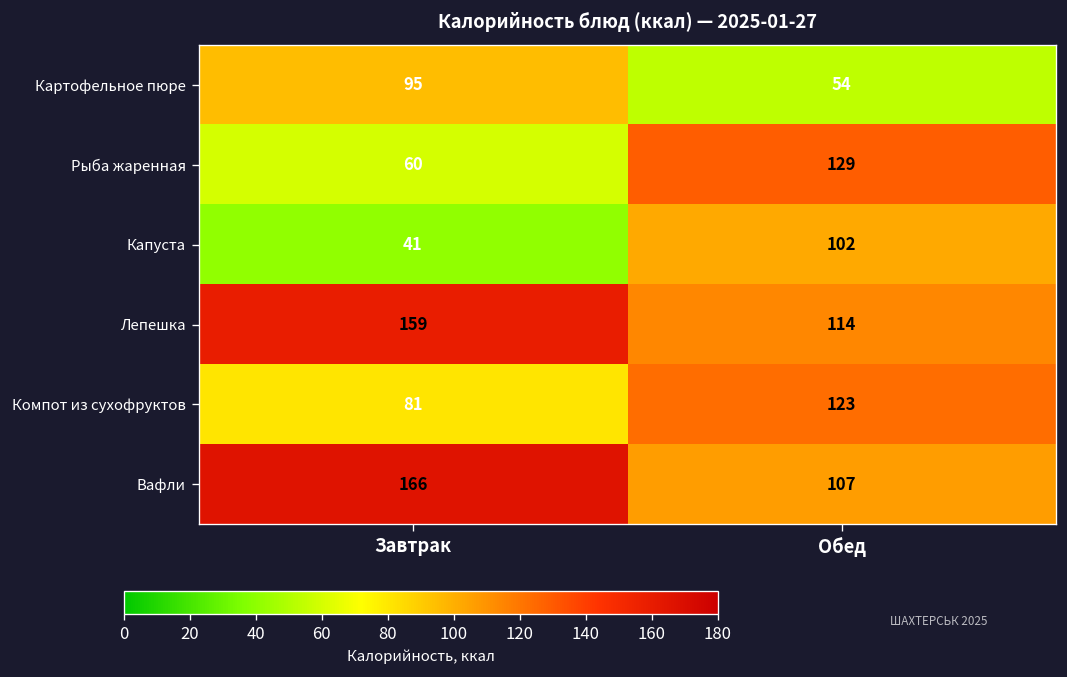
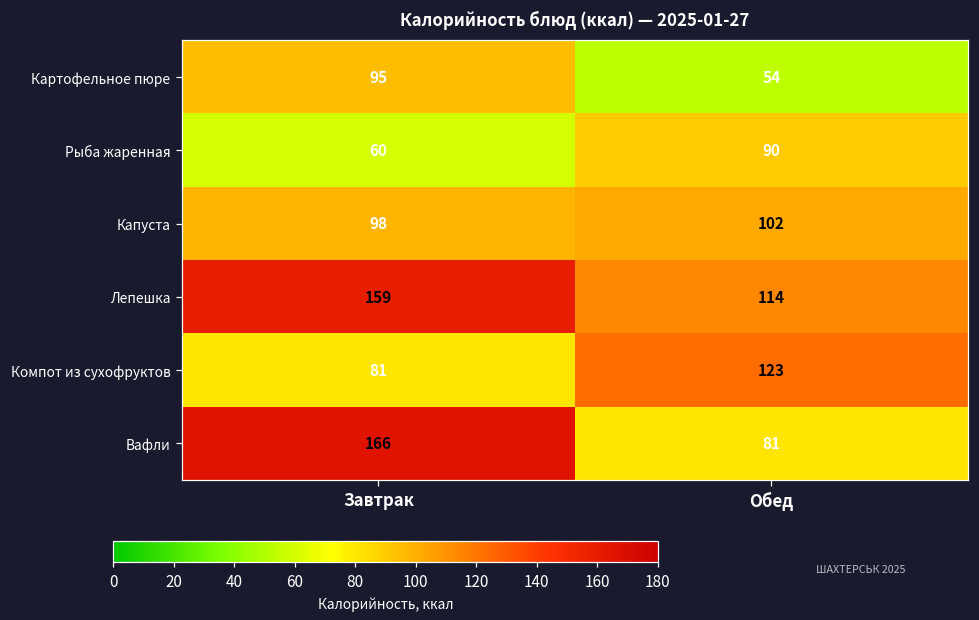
  {
    "Картофельное пюре": {
      "Завтрак": 95,
      "Обед": 54
    },
    "Рыба жаренная": {
      "Завтрак": 60,
-     "Обед": 129
+     "Обед": 90
    },
    "Капуста": {
-     "Завтрак": 41,
+     "Завтрак": 98,
      "Обед": 102
    },
    "Лепешка": {
      "Завтрак": 159,
      "Обед": 114
    },
    "Компот из сухофруктов": {
      "Завтрак": 81,
      "Обед": 123
    },
    "Вафли": {
      "Завтрак": 166,
-     "Обед": 107
+     "Обед": 81
    }
  }
